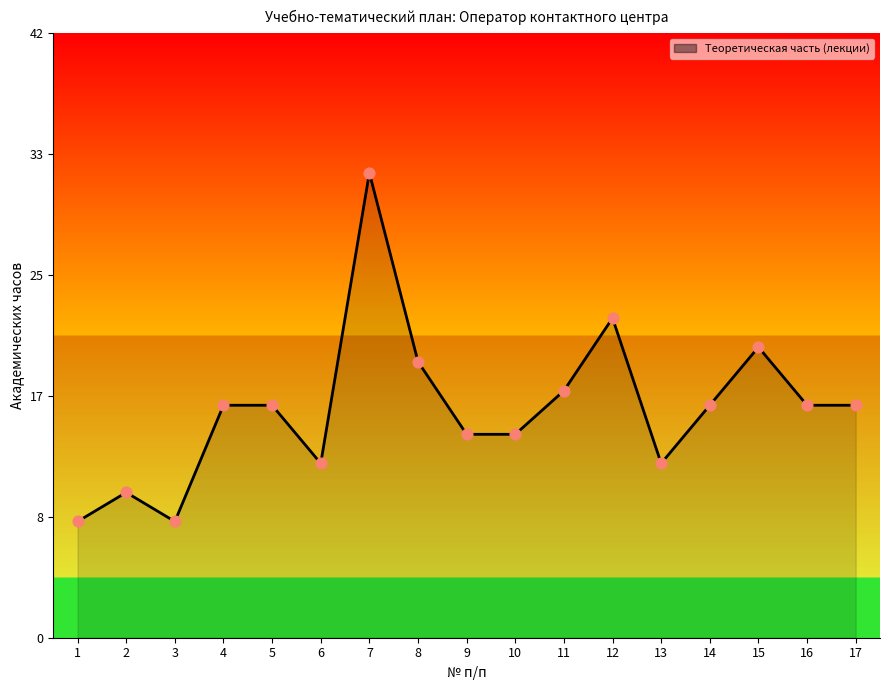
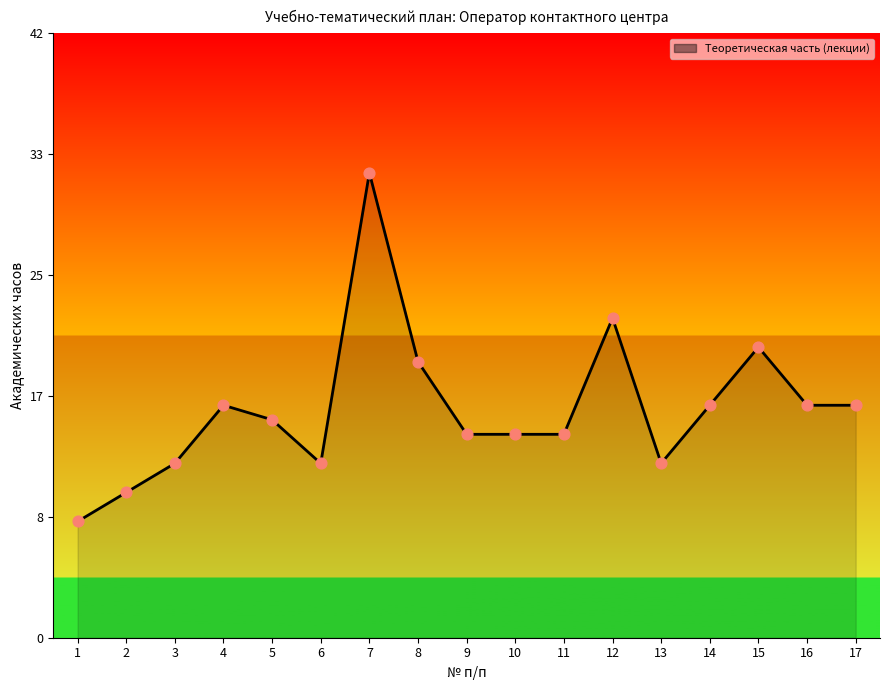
  {
    "1": 8,
    "2": 10,
-   "3": 8,
+   "3": 12,
    "4": 16,
-   "5": 16,
+   "5": 15,
    "6": 12,
    "7": 32,
    "8": 19,
    "9": 14,
    "10": 14,
-   "11": 17,
+   "11": 14,
    "12": 22,
    "13": 12,
    "14": 16,
    "15": 20,
    "16": 16,
    "17": 16
  }
